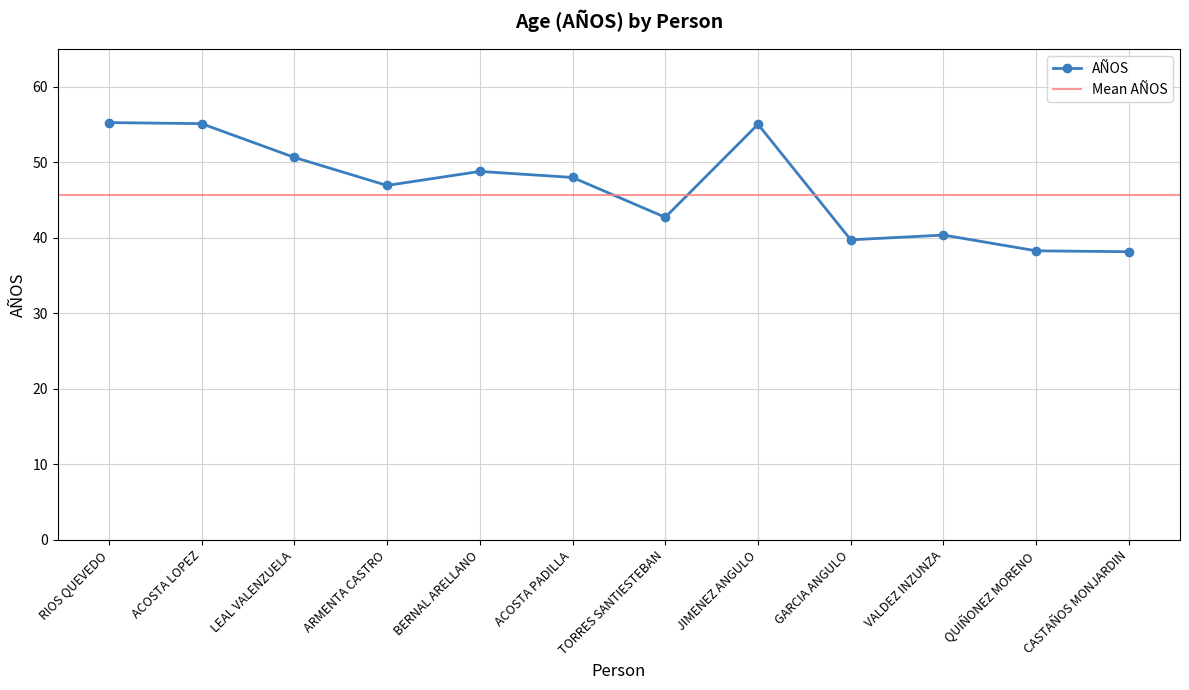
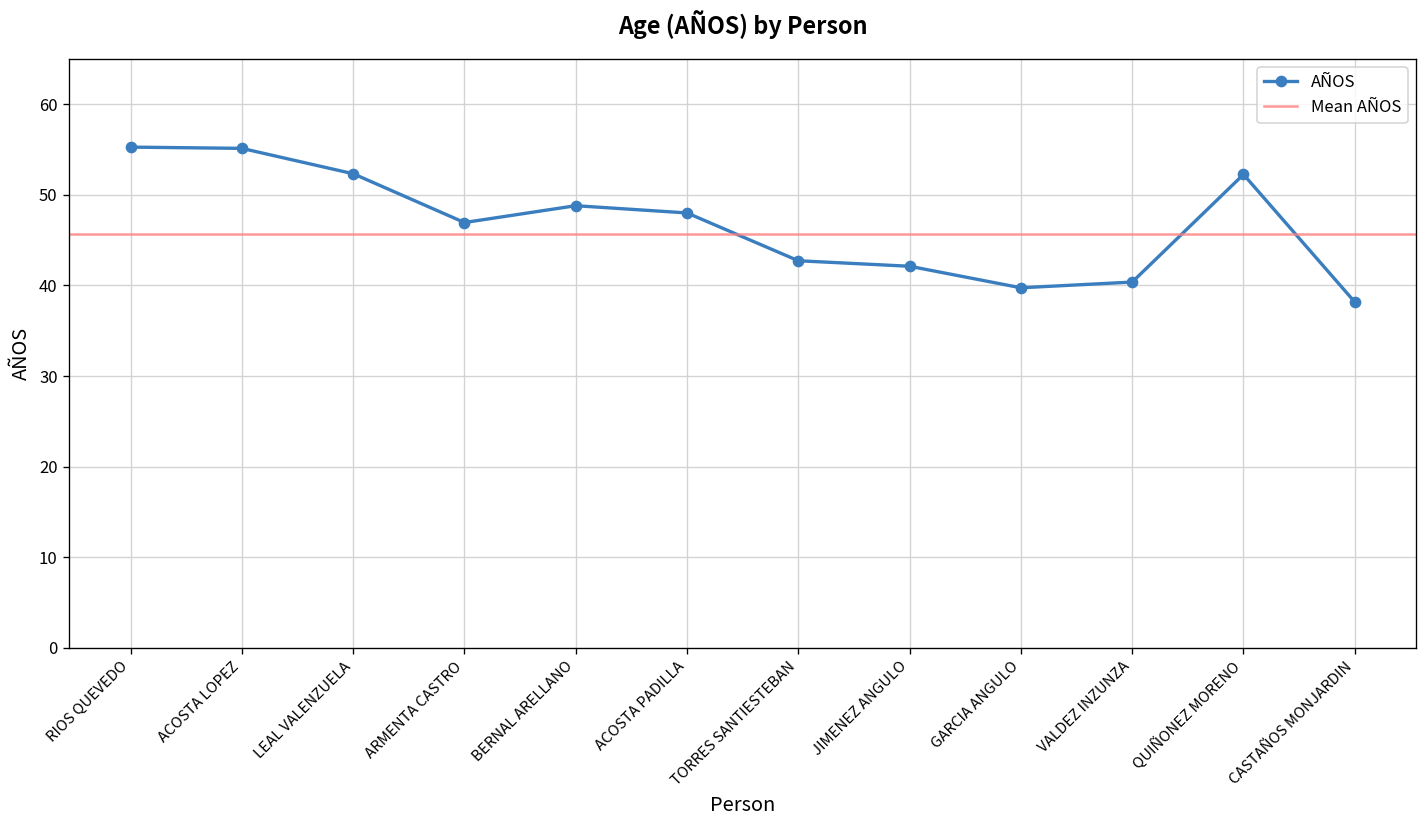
  {
    "RIOS QUEVEDO": 55,
    "ACOSTA LOPEZ": 55,
-   "LEAL VALENZUELA": 51,
+   "LEAL VALENZUELA": 52,
    "ARMENTA CASTRO": 47,
    "BERNAL ARELLANO": 49,
    "ACOSTA PADILLA": 48,
    "TORRES SANTIESTEBAN": 43,
-   "JIMENEZ ANGULO": 55,
+   "JIMENEZ ANGULO": 42,
    "GARCIA ANGULO": 40,
    "VALDEZ INZUNZA": 40,
-   "QUIÑONEZ MORENO": 38,
+   "QUIÑONEZ MORENO": 52,
    "CASTAÑOS MONJARDIN": 38
  }
